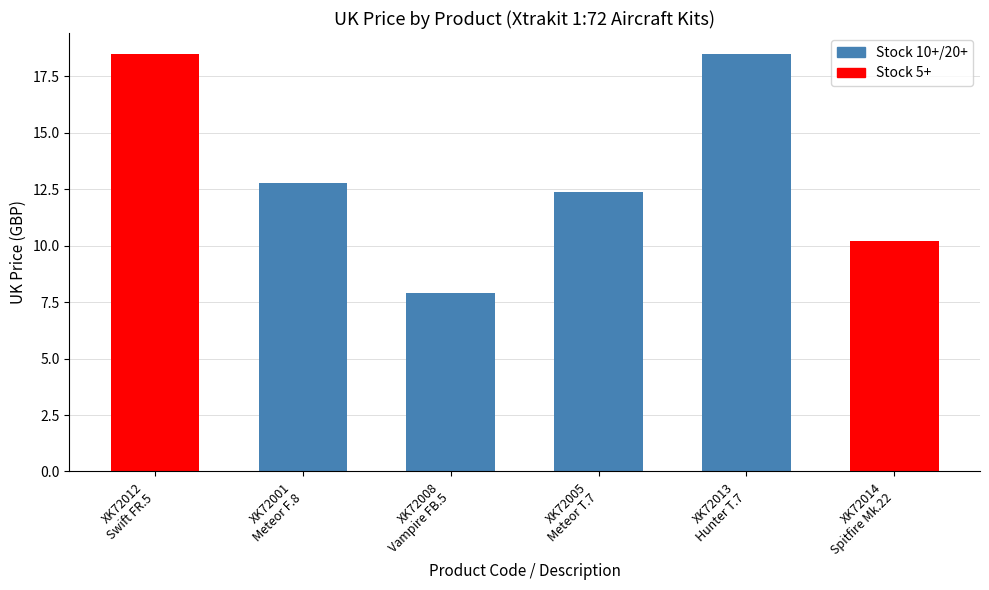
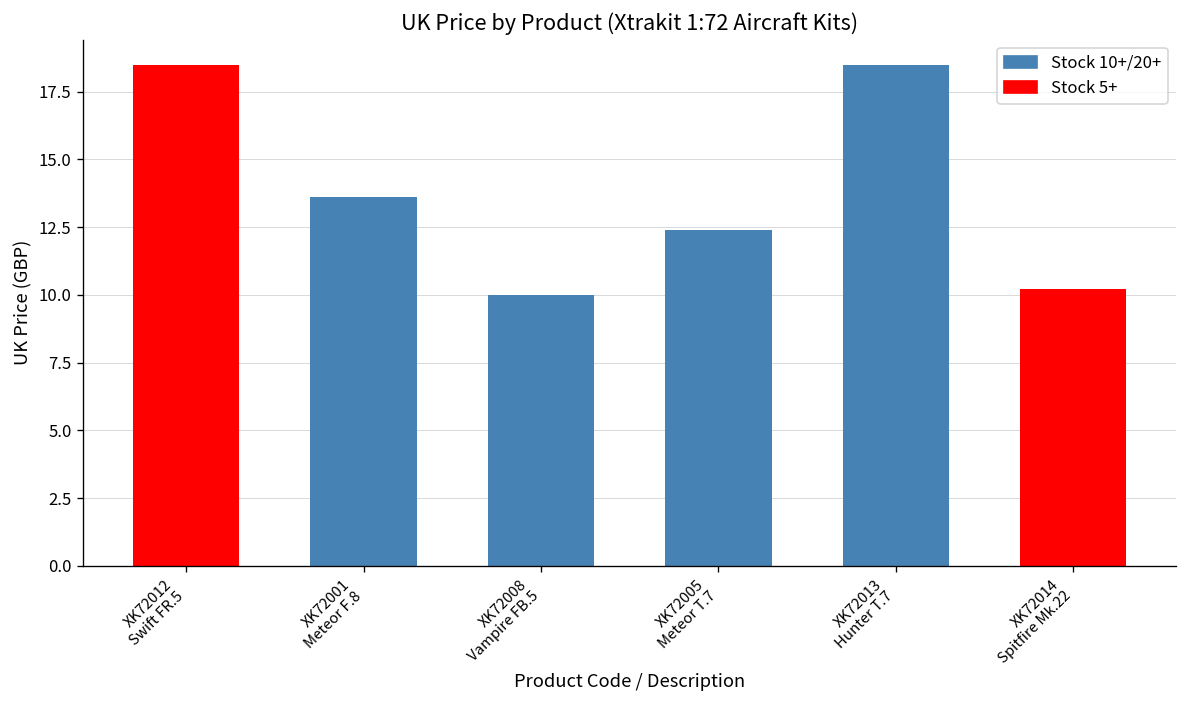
  {
    "XK72012 Swift FR.5": 18.5,
-   "XK72001 Meteor F.8": 12.8,
-   "XK72008 Vampire FB.5": 7.9,
+   "XK72001 Meteor F.8": 13.6,
+   "XK72008 Vampire FB.5": 10.0,
    "XK72005 Meteor T.7": 12.4,
    "XK72013 Hunter T.7": 18.5,
    "XK72014 Spitfire Mk.22": 10.2
  }
